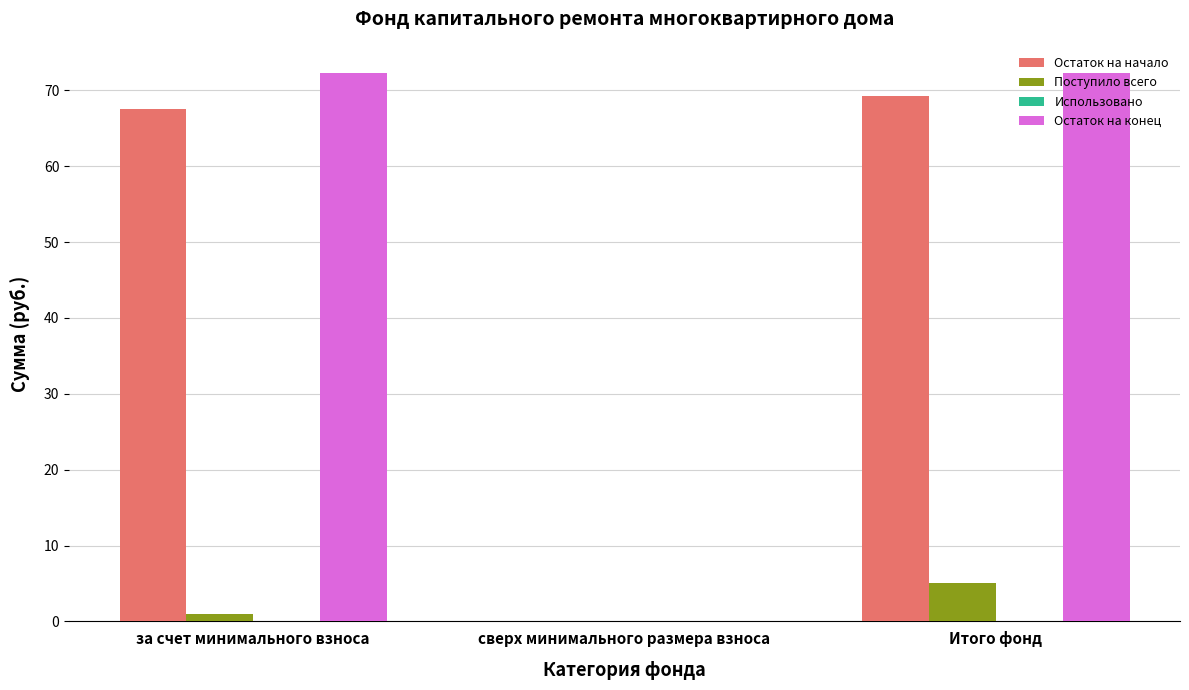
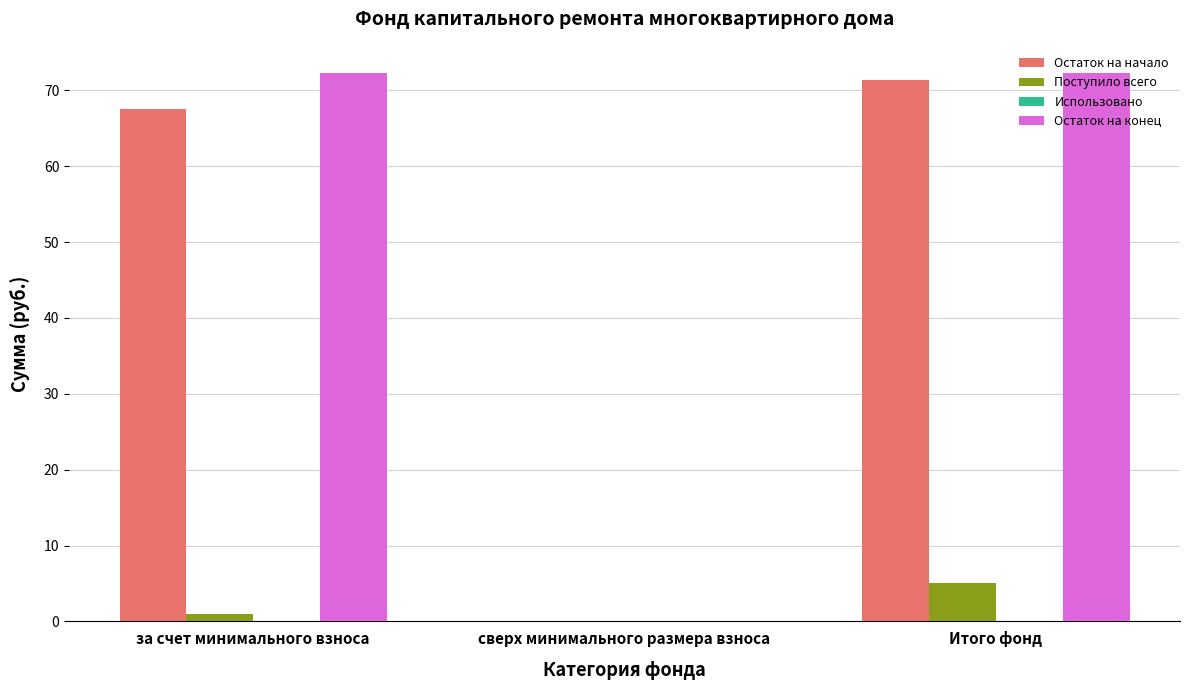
  {
    "Остаток на начало": {
      "за счет минимального взноса": 68,
      "сверх минимального размера взноса": 0,
-     "Итого фонд": 69
+     "Итого фонд": 71
    },
    "Поступило всего": {
      "за счет минимального взноса": 1,
      "сверх минимального размера взноса": 0,
      "Итого фонд": 5
    },
    "Использовано": {
      "за счет минимального взноса": 0,
      "сверх минимального размера взноса": 0,
      "Итого фонд": 0
    },
    "Остаток на конец": {
      "за счет минимального взноса": 72,
      "сверх минимального размера взноса": 0,
      "Итого фонд": 72
    }
  }
